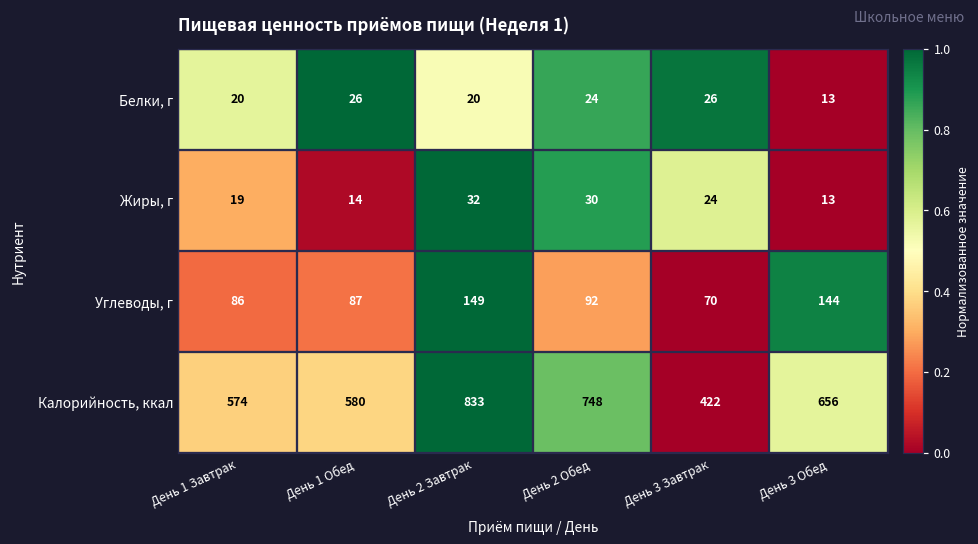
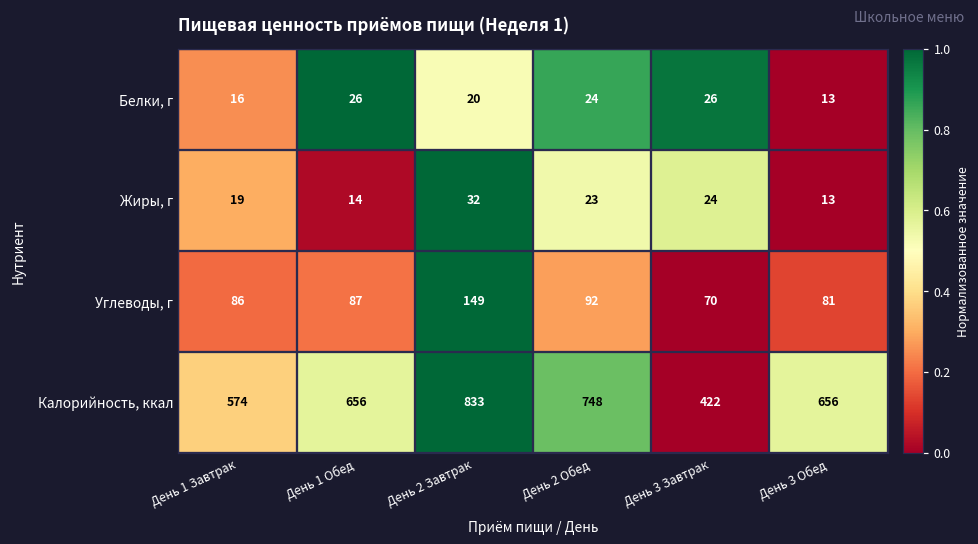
  {
    "Белки, г": {
-     "День 1 Завтрак": 20,
+     "День 1 Завтрак": 16,
      "День 1 Обед": 26,
      "День 2 Завтрак": 20,
      "День 2 Обед": 24,
      "День 3 Завтрак": 26,
      "День 3 Обед": 13
    },
    "Жиры, г": {
      "День 1 Завтрак": 19,
      "День 1 Обед": 14,
      "День 2 Завтрак": 32,
-     "День 2 Обед": 30,
+     "День 2 Обед": 23,
      "День 3 Завтрак": 24,
      "День 3 Обед": 13
    },
    "Углеводы, г": {
      "День 1 Завтрак": 86,
      "День 1 Обед": 87,
      "День 2 Завтрак": 149,
      "День 2 Обед": 92,
      "День 3 Завтрак": 70,
-     "День 3 Обед": 144
+     "День 3 Обед": 81
    },
    "Калорийность, ккал": {
      "День 1 Завтрак": 574,
-     "День 1 Обед": 580,
+     "День 1 Обед": 656,
      "День 2 Завтрак": 833,
      "День 2 Обед": 748,
      "День 3 Завтрак": 422,
      "День 3 Обед": 656
    }
  }
